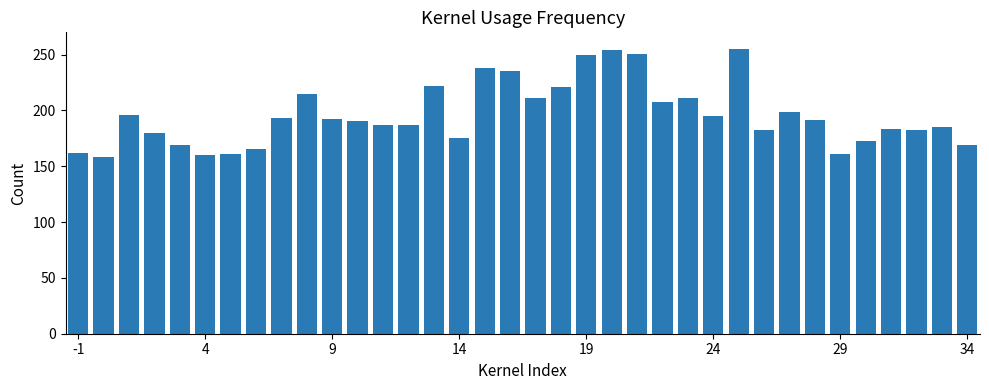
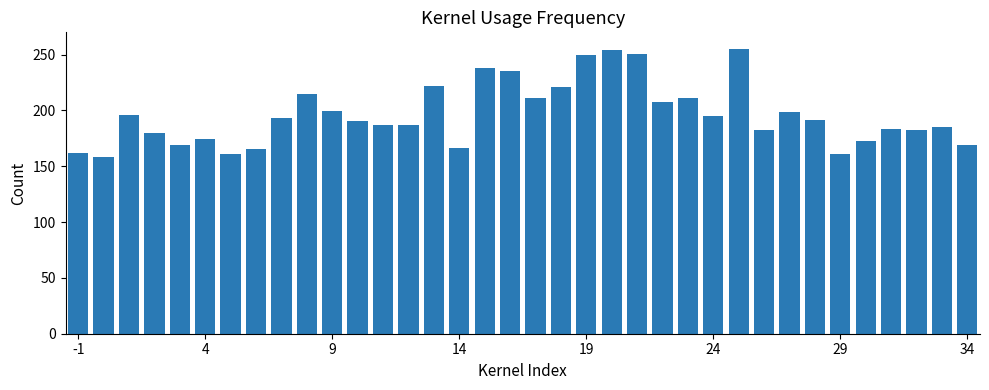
  {
    "-1": 162,
-   "4": 161,
-   "9": 192,
-   "14": 175,
+   "4": 174,
+   "9": 200,
+   "14": 166,
    "19": 249,
    "24": 195,
    "29": 161,
    "34": 169
  }
